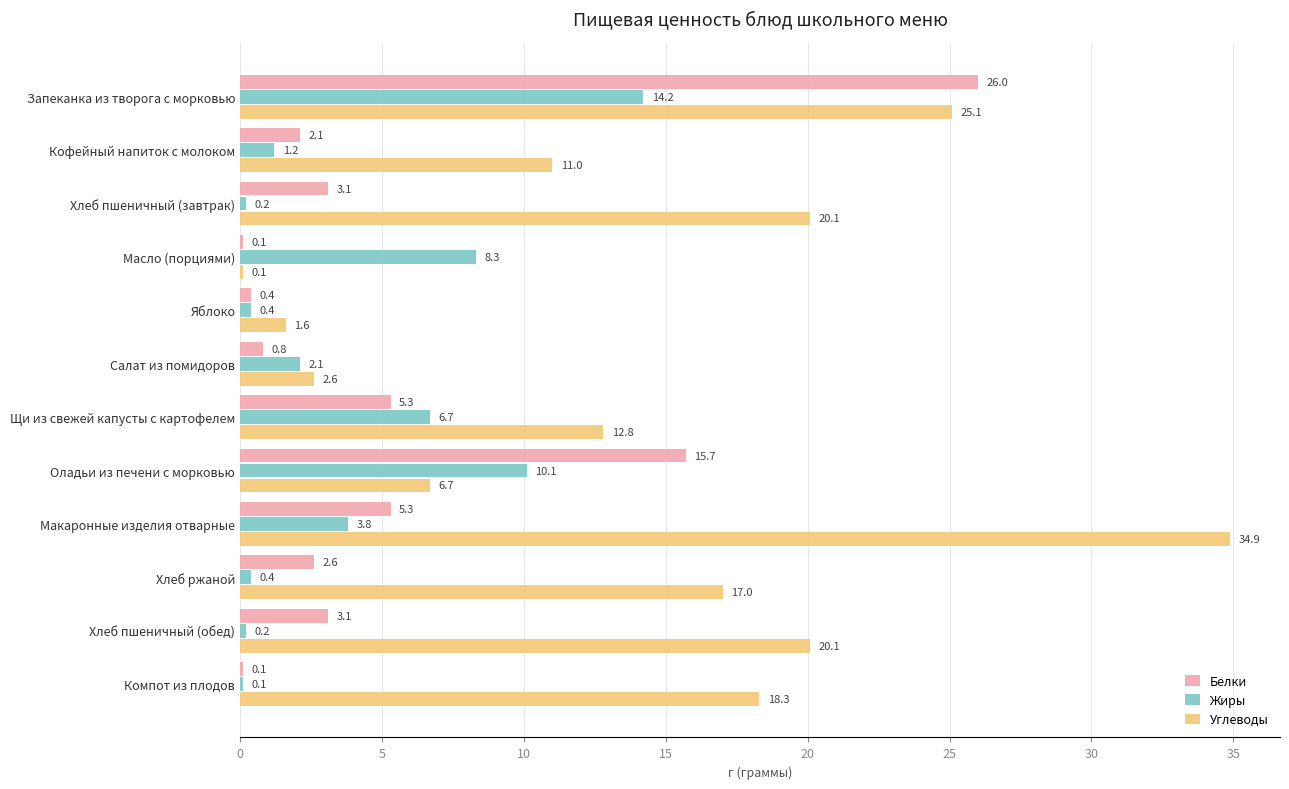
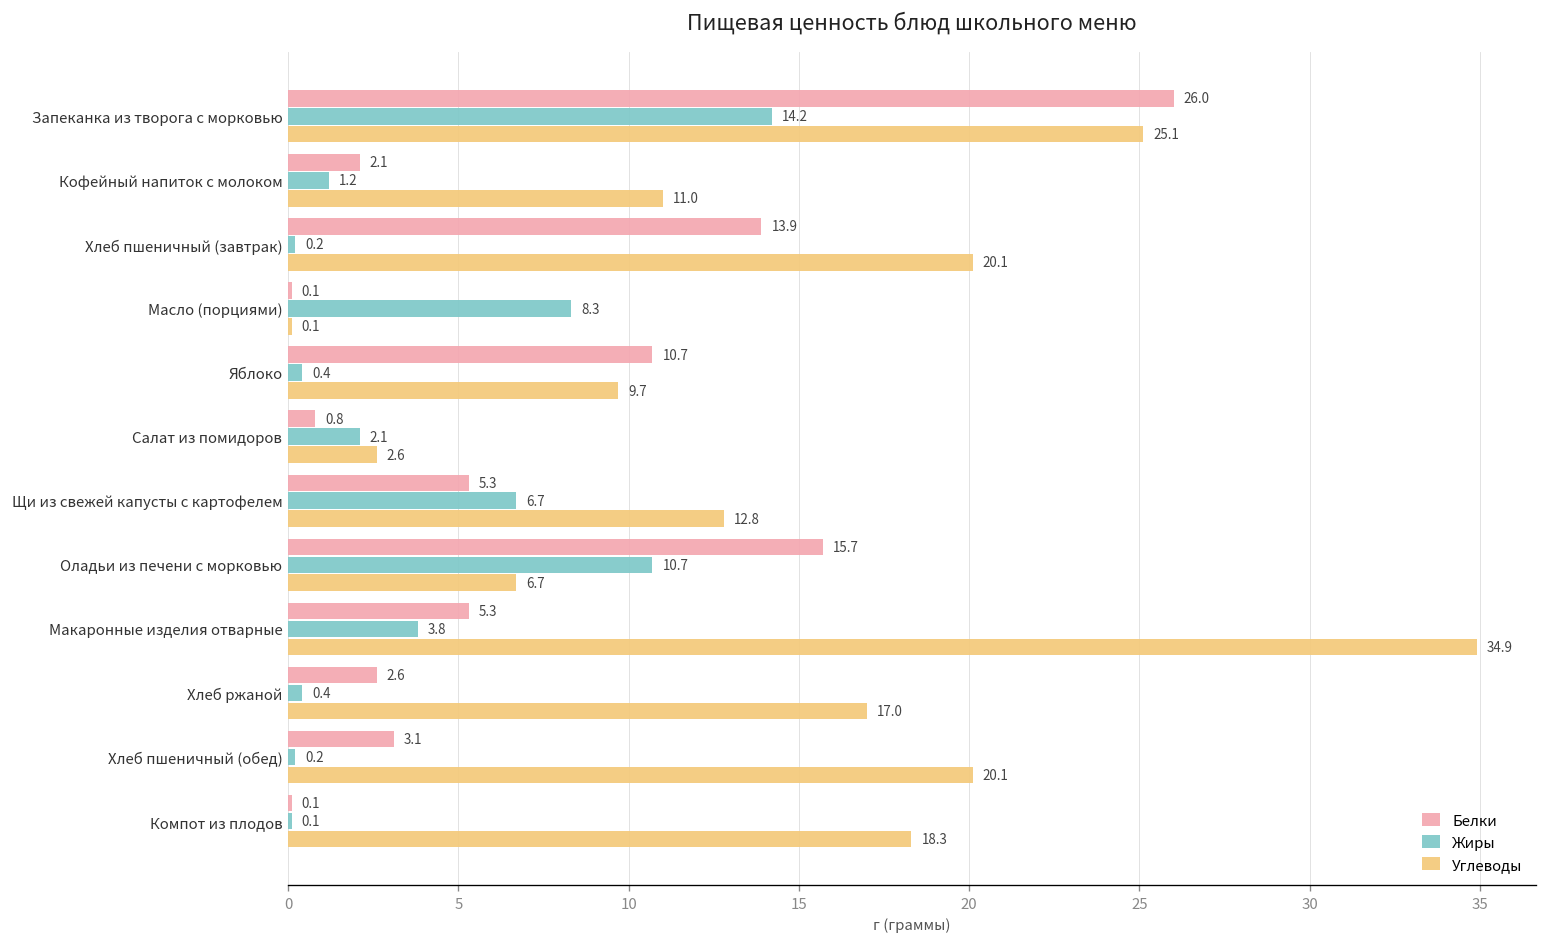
  {
    "Белки": {
      "Запеканка из творога с морковью": 26.0,
      "Кофейный напиток с молоком": 2.1,
-     "Хлеб пшеничный (завтрак)": 3.1,
+     "Хлеб пшеничный (завтрак)": 13.9,
      "Масло (порциями)": 0.1,
-     "Яблоко": 0.4,
+     "Яблоко": 10.7,
      "Салат из помидоров": 0.8,
      "Щи из свежей капусты с картофелем": 5.3,
      "Оладьи из печени с морковью": 15.7,
      "Макаронные изделия отварные": 5.3,
      "Хлеб ржаной": 2.6,
      "Хлеб пшеничный (обед)": 3.1,
      "Компот из плодов": 0.1
    },
    "Жиры": {
      "Запеканка из творога с морковью": 14.2,
      "Кофейный напиток с молоком": 1.2,
      "Хлеб пшеничный (завтрак)": 0.2,
      "Масло (порциями)": 8.3,
      "Яблоко": 0.4,
      "Салат из помидоров": 2.1,
      "Щи из свежей капусты с картофелем": 6.7,
-     "Оладьи из печени с морковью": 10.1,
+     "Оладьи из печени с морковью": 10.7,
      "Макаронные изделия отварные": 3.8,
      "Хлеб ржаной": 0.4,
      "Хлеб пшеничный (обед)": 0.2,
      "Компот из плодов": 0.1
    },
    "Углеводы": {
      "Запеканка из творога с морковью": 25.1,
      "Кофейный напиток с молоком": 11.0,
      "Хлеб пшеничный (завтрак)": 20.1,
      "Масло (порциями)": 0.1,
-     "Яблоко": 1.6,
+     "Яблоко": 9.7,
      "Салат из помидоров": 2.6,
      "Щи из свежей капусты с картофелем": 12.8,
      "Оладьи из печени с морковью": 6.7,
      "Макаронные изделия отварные": 34.9,
      "Хлеб ржаной": 17.0,
      "Хлеб пшеничный (обед)": 20.1,
      "Компот из плодов": 18.3
    }
  }
